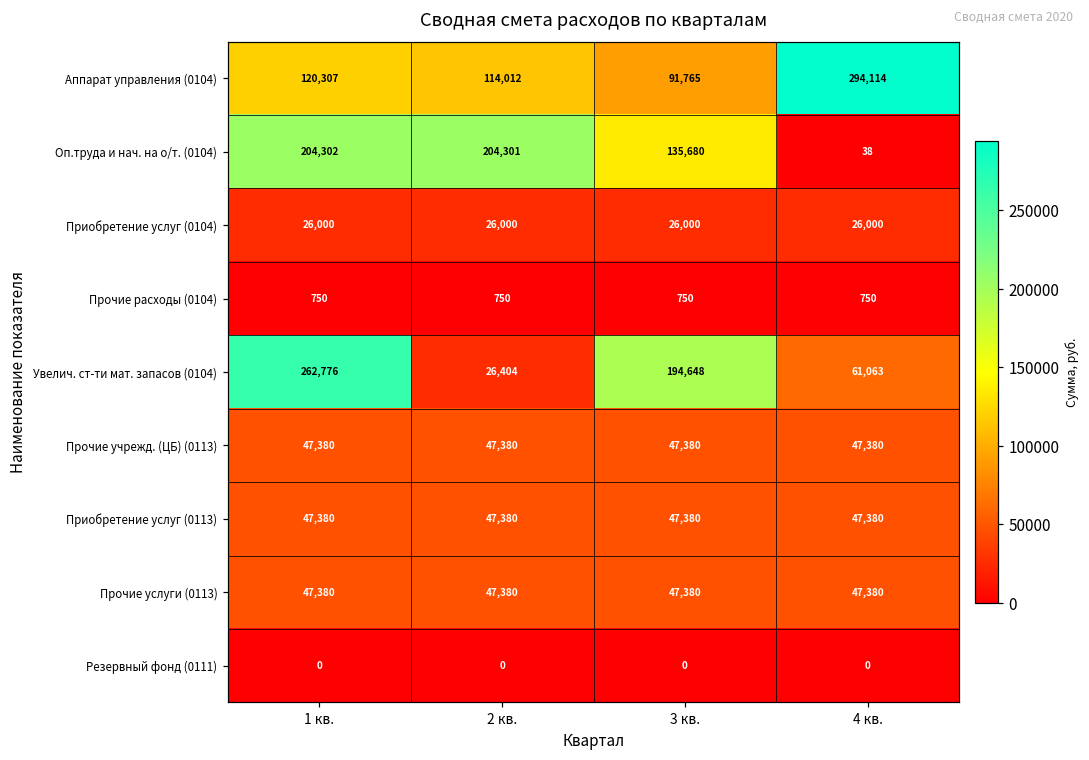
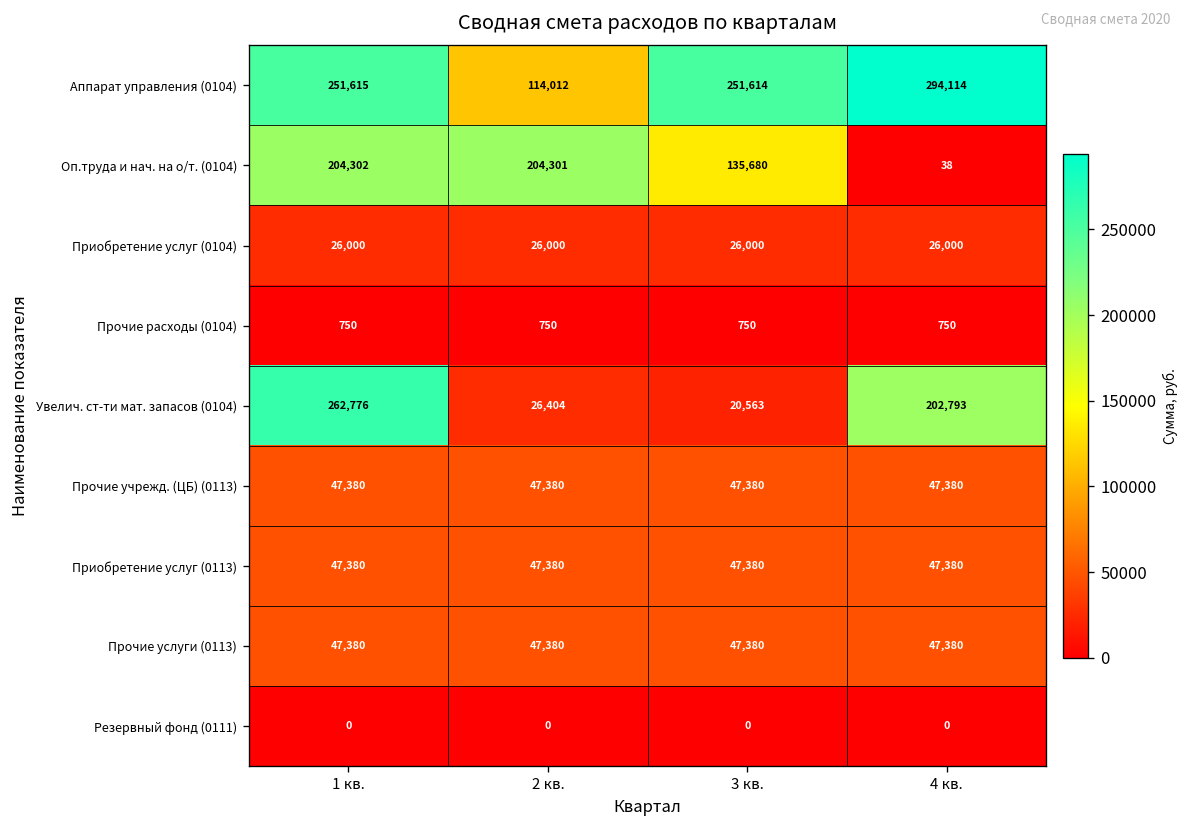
  {
    "Аппарат управления (0104)": {
-     "1 кв.": "120,307",
+     "1 кв.": "251,615",
      "2 кв.": "114,012",
-     "3 кв.": "91,765",
+     "3 кв.": "251,614",
      "4 кв.": "294,114"
    },
    "Оп.труда и нач. на о/т. (0104)": {
      "1 кв.": "204,302",
      "2 кв.": "204,301",
      "3 кв.": "135,680",
      "4 кв.": "38"
    },
    "Приобретение услуг (0104)": {
      "1 кв.": "26,000",
      "2 кв.": "26,000",
      "3 кв.": "26,000",
      "4 кв.": "26,000"
    },
    "Прочие расходы (0104)": {
      "1 кв.": "750",
      "2 кв.": "750",
      "3 кв.": "750",
      "4 кв.": "750"
    },
    "Увелич. ст-ти мат. запасов (0104)": {
      "1 кв.": "262,776",
      "2 кв.": "26,404",
-     "3 кв.": "194,648",
-     "4 кв.": "61,063"
+     "3 кв.": "20,563",
+     "4 кв.": "202,793"
    },
    "Прочие учрежд. (ЦБ) (0113)": {
      "1 кв.": "47,380",
      "2 кв.": "47,380",
      "3 кв.": "47,380",
      "4 кв.": "47,380"
    },
    "Приобретение услуг (0113)": {
      "1 кв.": "47,380",
      "2 кв.": "47,380",
      "3 кв.": "47,380",
      "4 кв.": "47,380"
    },
    "Прочие услуги (0113)": {
      "1 кв.": "47,380",
      "2 кв.": "47,380",
      "3 кв.": "47,380",
      "4 кв.": "47,380"
    },
    "Резервный фонд (0111)": {
      "1 кв.": "0",
      "2 кв.": "0",
      "3 кв.": "0",
      "4 кв.": "0"
    }
  }
